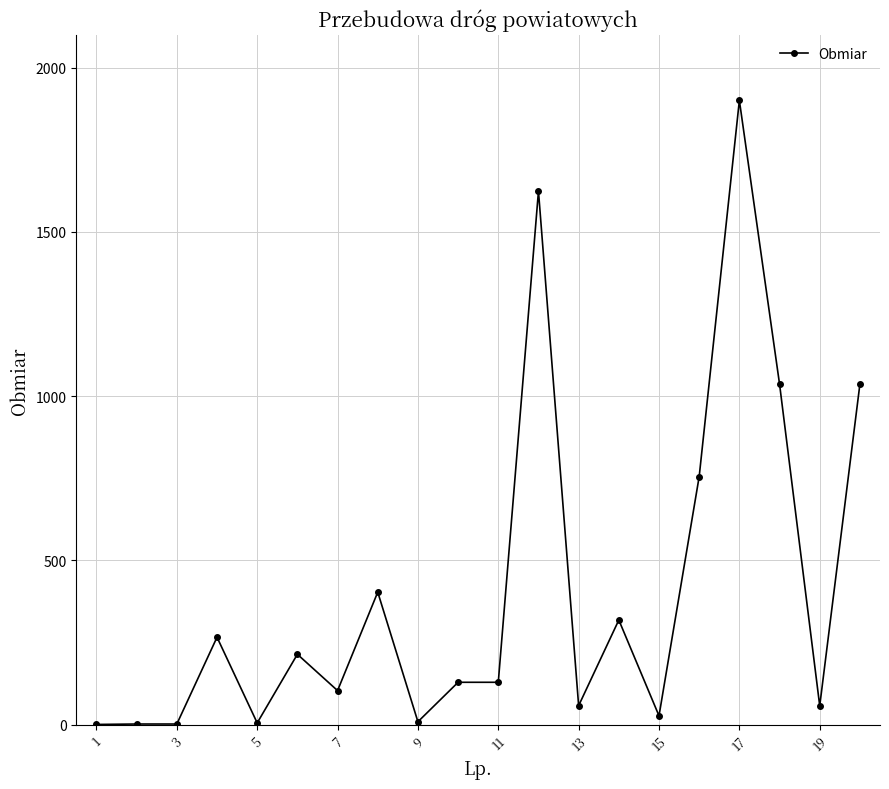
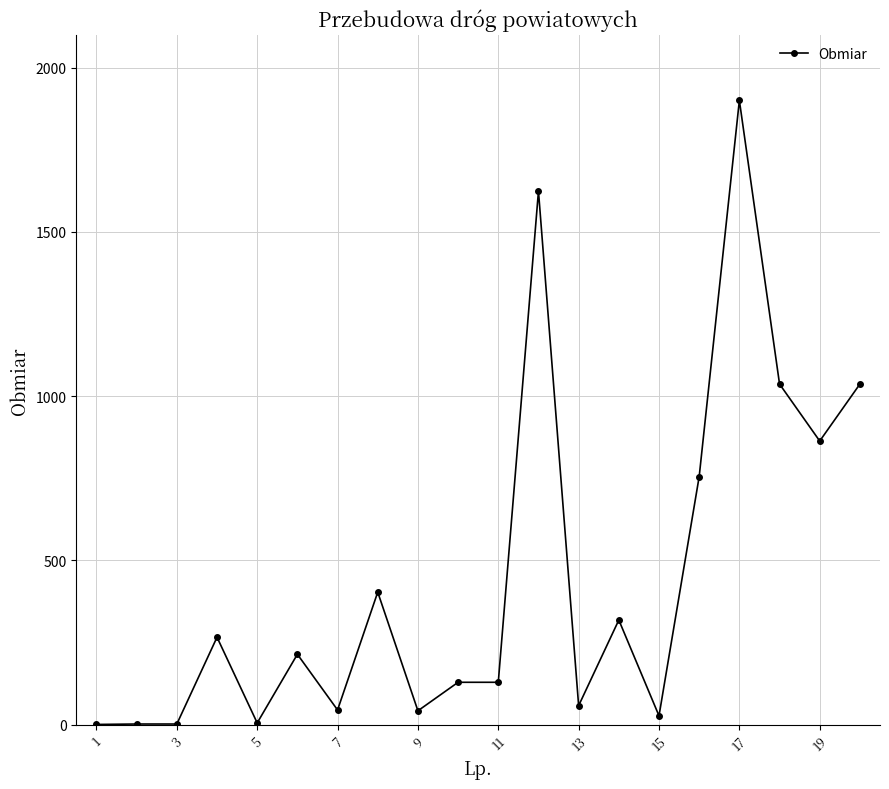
  {
    "1": 0,
    "3": 0,
    "5": 10,
-   "7": 100,
-   "9": 10,
+   "7": 40,
+   "9": 40,
    "11": 130,
    "13": 60,
    "15": 30,
    "17": 1900,
-   "19": 60
+   "19": 860
  }
